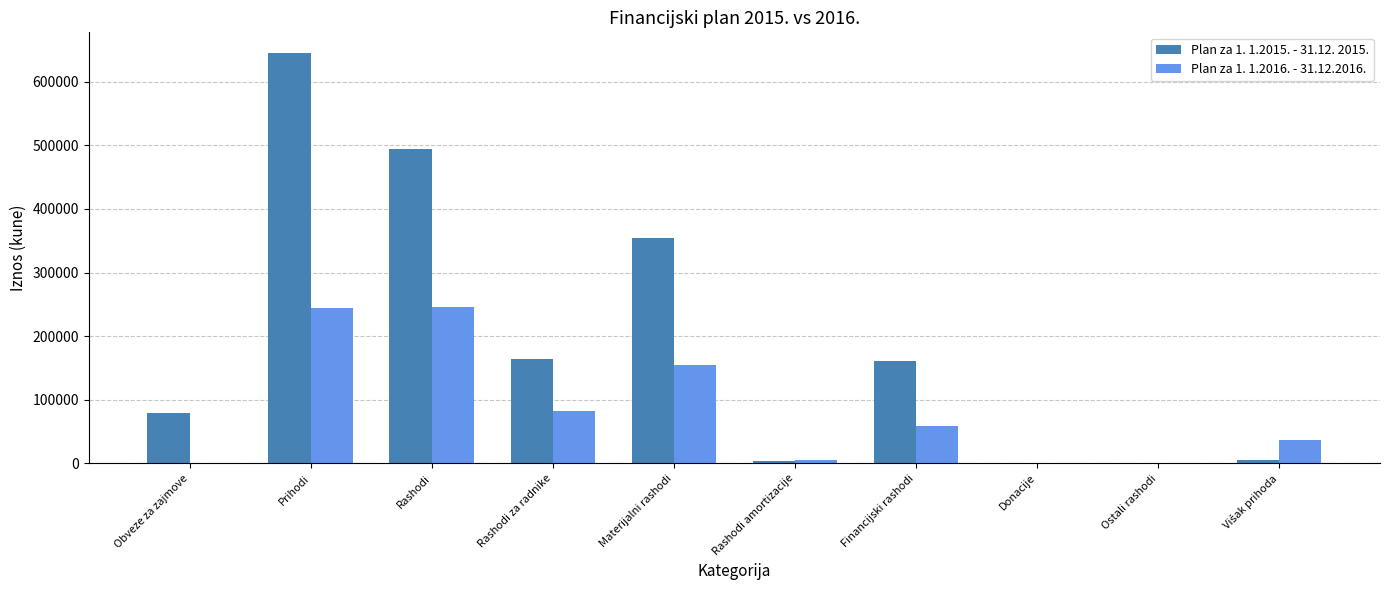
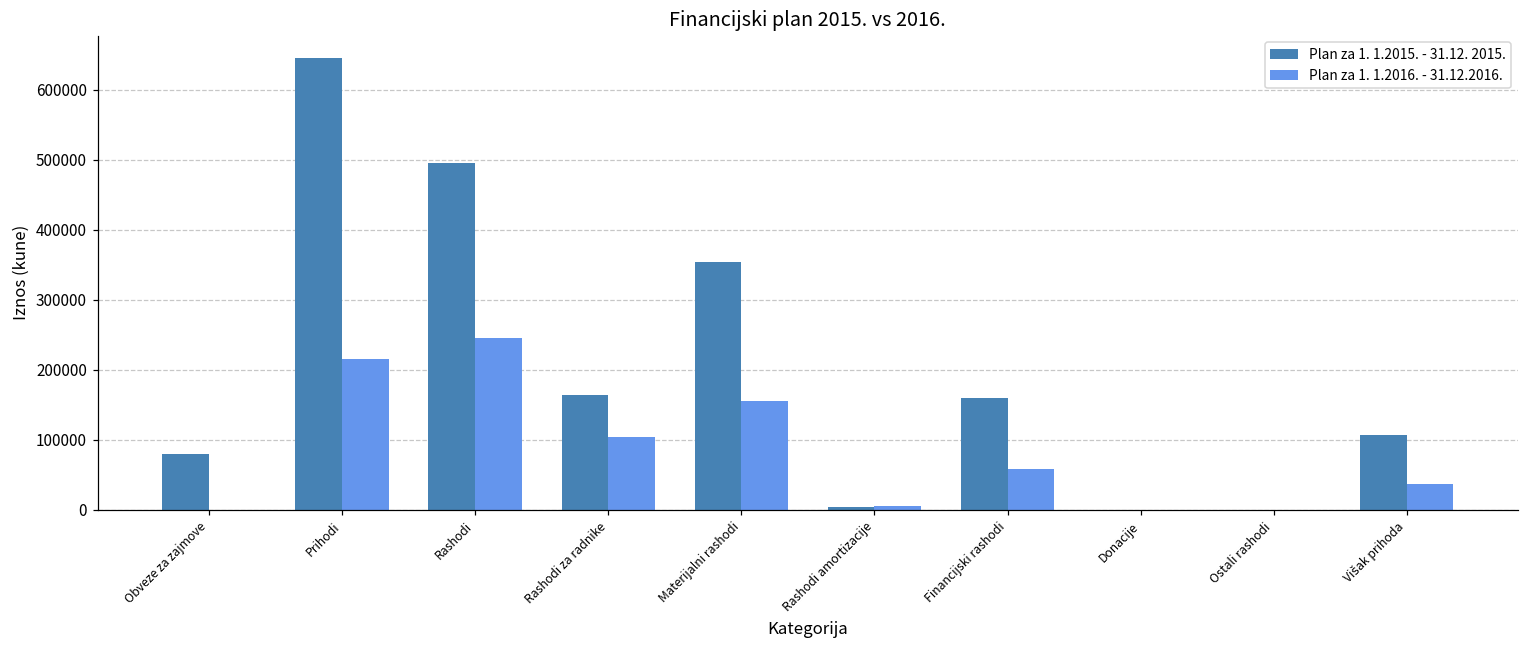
  {
    "Plan za 1. 1.2015. - 31.12. 2015.": {
      "Obveze za zajmove": 80000,
      "Prihodi": 650000,
      "Rashodi": 490000,
      "Rashodi za radnike": 160000,
      "Materijalni rashodi": 350000,
      "Rashodi amortizacije": 0,
      "Financijski rashodi": 160000,
      "Donacije": 0,
      "Ostali rashodi": 0,
-     "Višak prihoda": 0
+     "Višak prihoda": 110000
    },
    "Plan za 1. 1.2016. - 31.12.2016.": {
      "Obveze za zajmove": 0,
-     "Prihodi": 240000,
+     "Prihodi": 220000,
      "Rashodi": 250000,
-     "Rashodi za radnike": 80000,
+     "Rashodi za radnike": 100000,
      "Materijalni rashodi": 160000,
      "Rashodi amortizacije": 10000,
      "Financijski rashodi": 60000,
      "Donacije": 0,
      "Ostali rashodi": 0,
      "Višak prihoda": 40000
    }
  }
